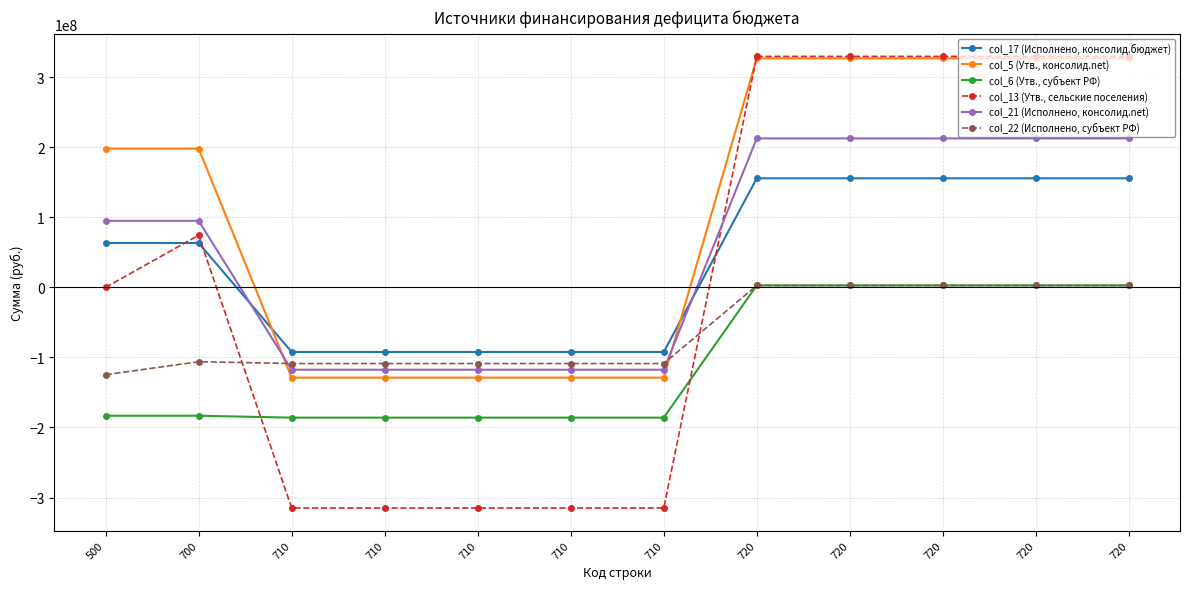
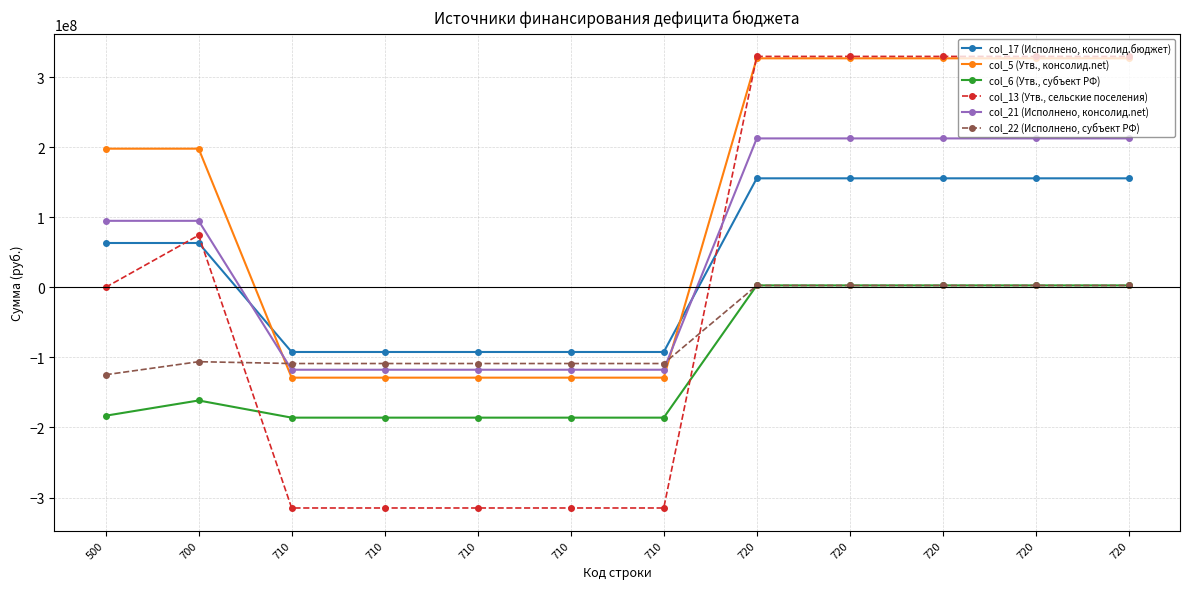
  {
    "col_17 (Исполнено, консолид.бюджет)": {
      "500": 60000000,
      "700": 60000000
    },
    "col_5 (Утв., консолид.net)": {
      "500": 200000000,
      "700": 200000000
    },
    "col_6 (Утв., субъект РФ)": {
      "500": -180000000,
-     "700": -180000000
+     "700": -160000000
    },
    "col_13 (Утв., сельские поселения)": {
      "500": 0,
      "700": 70000000
    },
    "col_21 (Исполнено, консолид.net)": {
      "500": 90000000,
      "700": 90000000
    },
    "col_22 (Исполнено, субъект РФ)": {
      "500": -120000000,
      "700": -110000000
    }
  }
